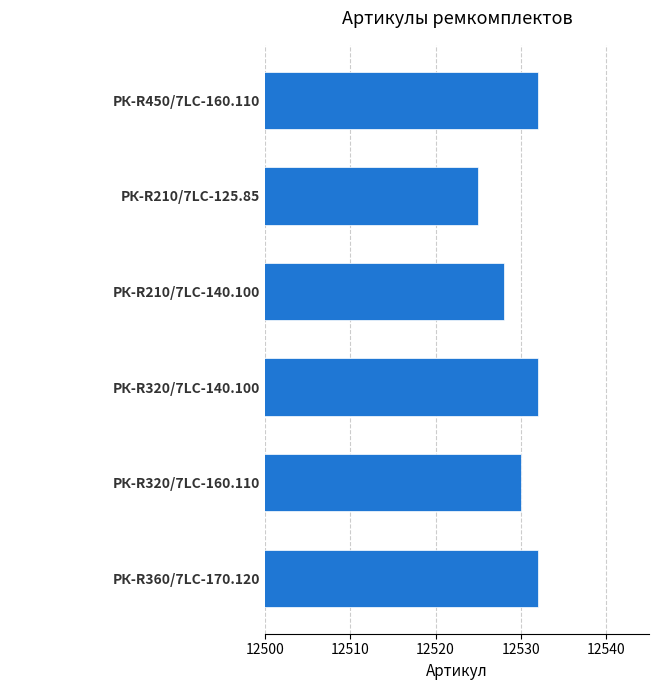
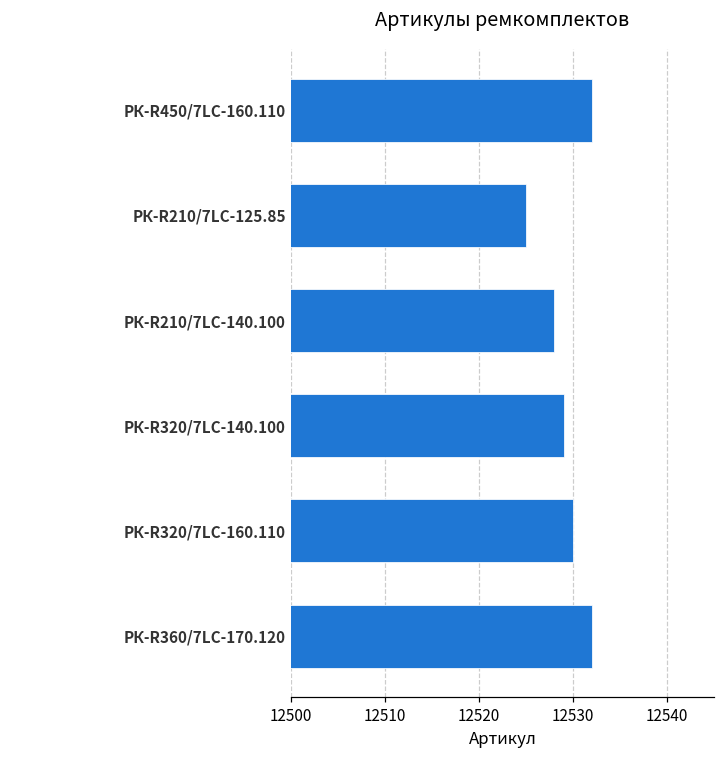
  {
    "РК-R450/7LC-160.110": 12532,
    "РК-R210/7LC-125.85": 12525,
    "РК-R210/7LC-140.100": 12528,
-   "РК-R320/7LC-140.100": 12532,
+   "РК-R320/7LC-140.100": 12529,
    "РК-R320/7LC-160.110": 12530,
    "РК-R360/7LC-170.120": 12532
  }
